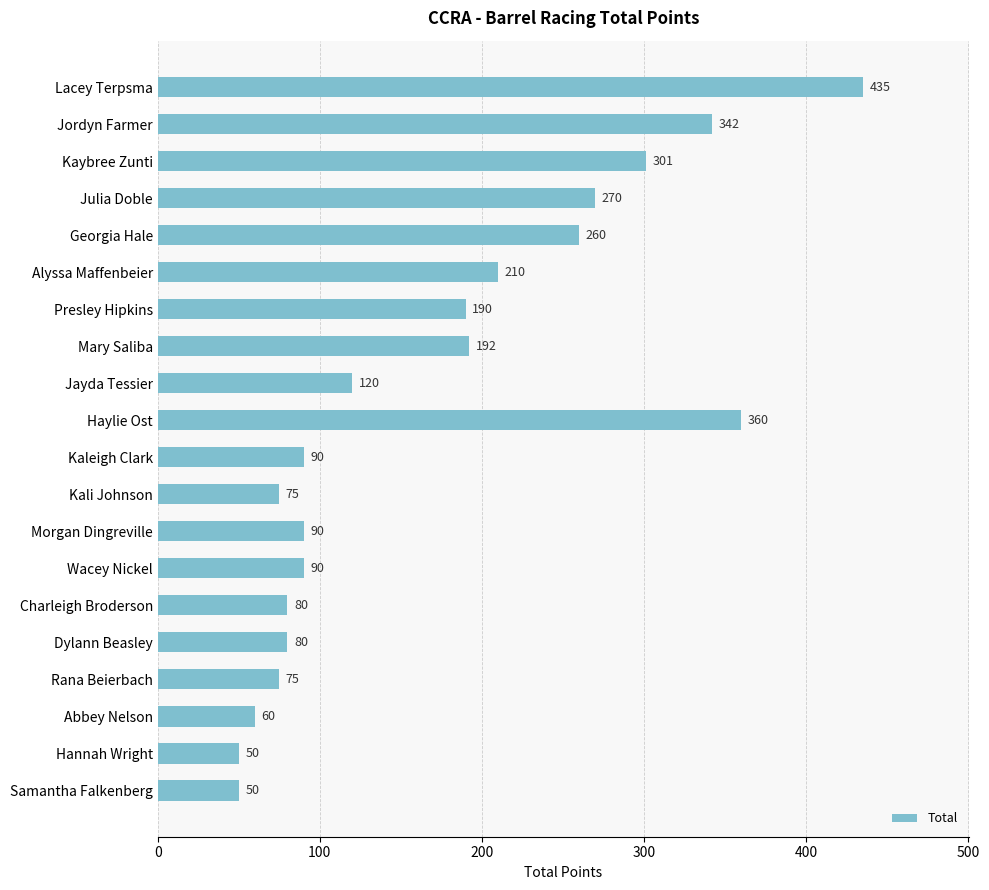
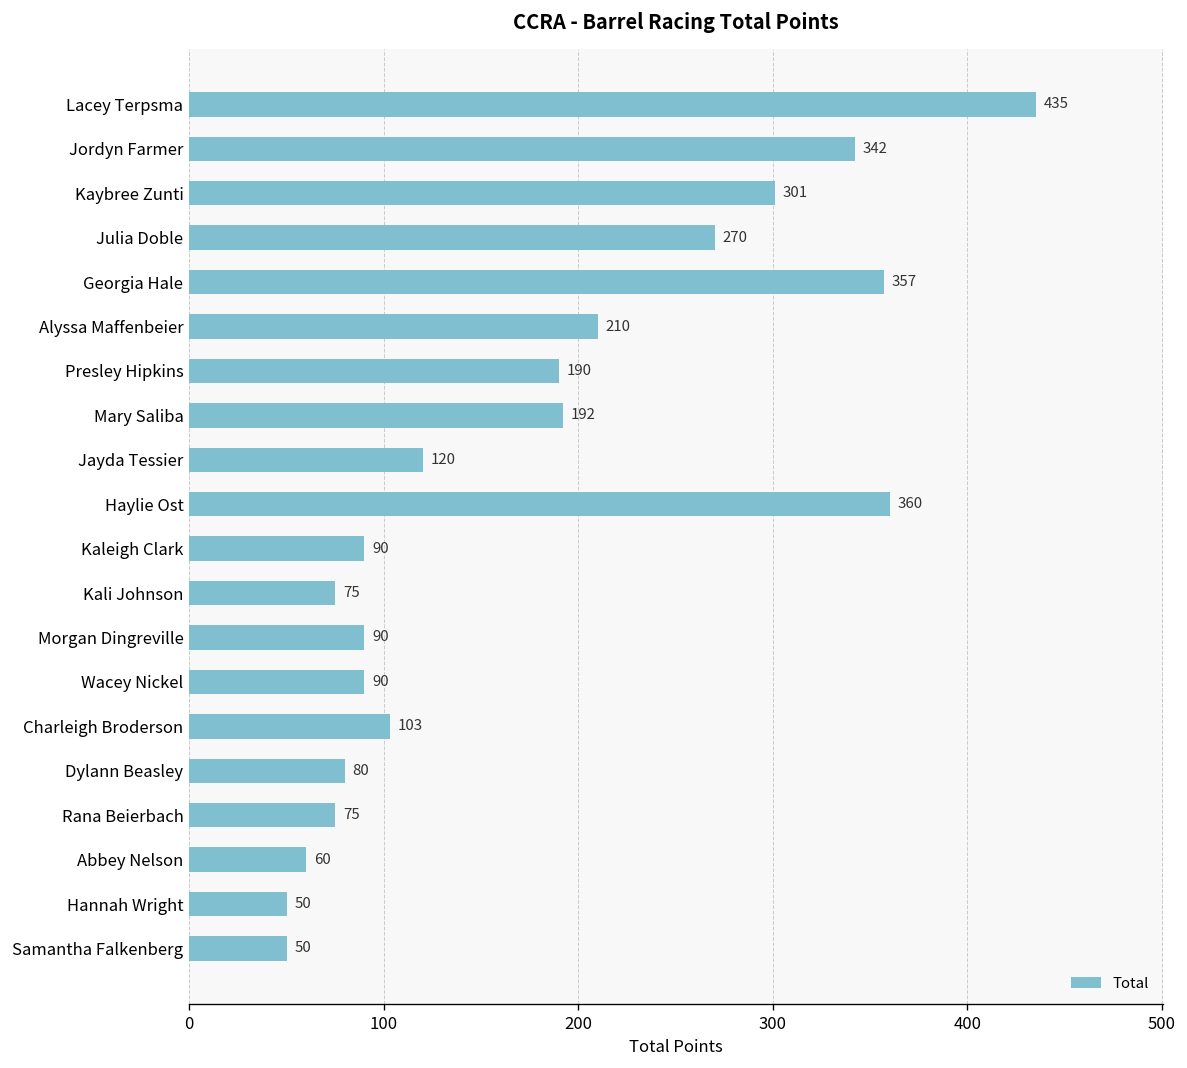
  {
    "Lacey Terpsma": 435,
    "Jordyn Farmer": 342,
    "Kaybree Zunti": 301,
    "Julia Doble": 270,
-   "Georgia Hale": 260,
+   "Georgia Hale": 357,
    "Alyssa Maffenbeier": 210,
    "Presley Hipkins": 190,
    "Mary Saliba": 192,
    "Jayda Tessier": 120,
    "Haylie Ost": 360,
    "Kaleigh Clark": 90,
    "Kali Johnson": 75,
    "Morgan Dingreville": 90,
    "Wacey Nickel": 90,
-   "Charleigh Broderson": 80,
+   "Charleigh Broderson": 103,
    "Dylann Beasley": 80,
    "Rana Beierbach": 75,
    "Abbey Nelson": 60,
    "Hannah Wright": 50,
    "Samantha Falkenberg": 50
  }
